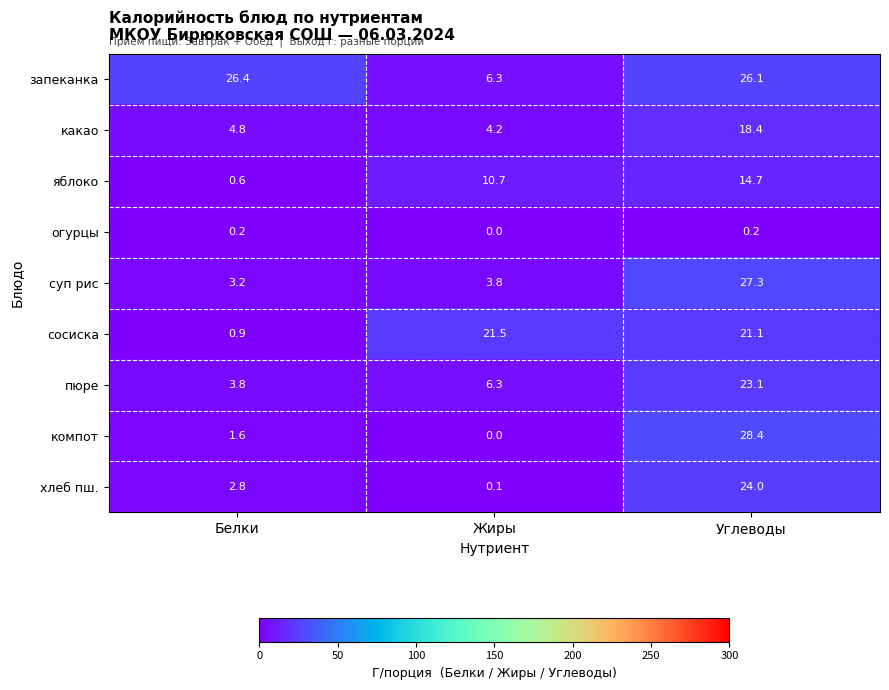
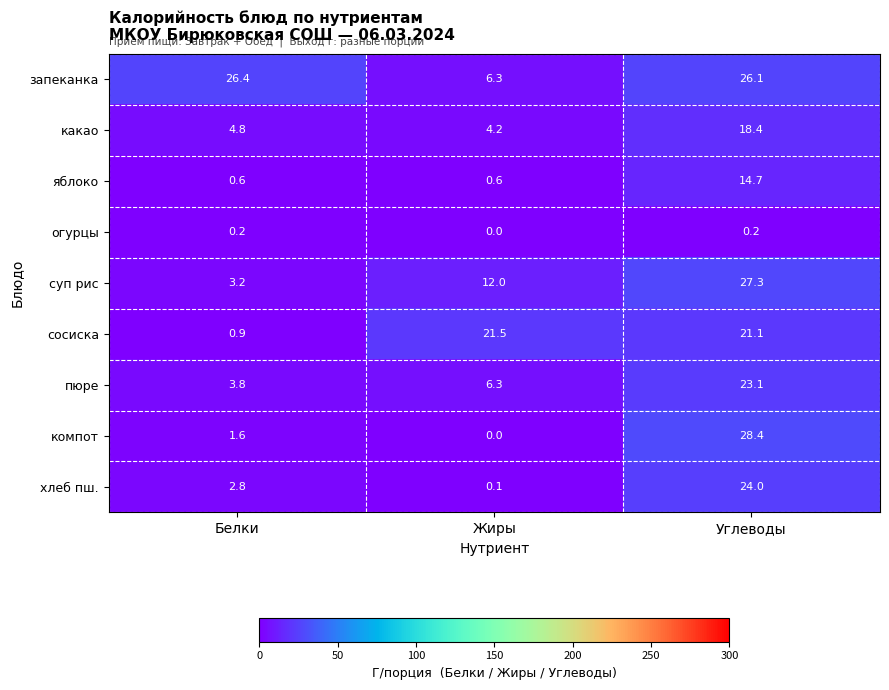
  {
    "запеканка": {
      "Белки": 26.4,
      "Жиры": 6.3,
      "Углеводы": 26.1
    },
    "какао": {
      "Белки": 4.8,
      "Жиры": 4.2,
      "Углеводы": 18.4
    },
    "яблоко": {
      "Белки": 0.6,
-     "Жиры": 10.7,
+     "Жиры": 0.6,
      "Углеводы": 14.7
    },
    "огурцы": {
      "Белки": 0.2,
      "Жиры": 0.0,
      "Углеводы": 0.2
    },
    "суп рис": {
      "Белки": 3.2,
-     "Жиры": 3.8,
+     "Жиры": 12.0,
      "Углеводы": 27.3
    },
    "сосиска": {
      "Белки": 0.9,
      "Жиры": 21.5,
      "Углеводы": 21.1
    },
    "пюре": {
      "Белки": 3.8,
      "Жиры": 6.3,
      "Углеводы": 23.1
    },
    "компот": {
      "Белки": 1.6,
      "Жиры": 0.0,
      "Углеводы": 28.4
    },
    "хлеб пш.": {
      "Белки": 2.8,
      "Жиры": 0.1,
      "Углеводы": 24.0
    }
  }
